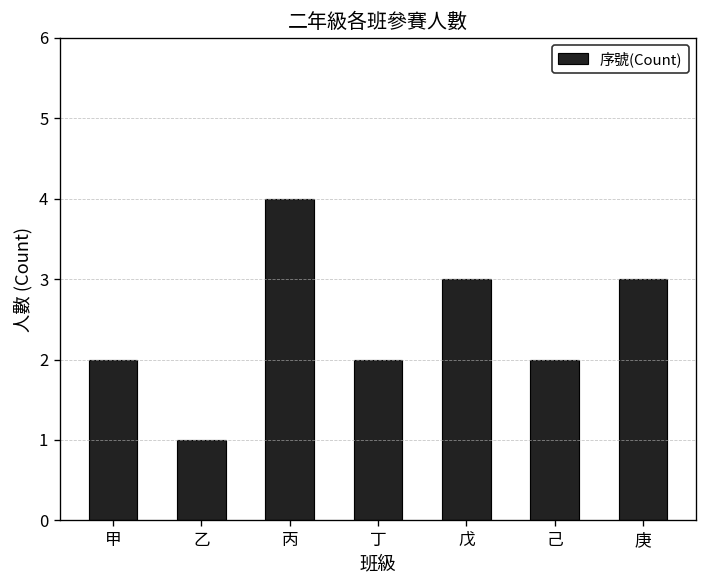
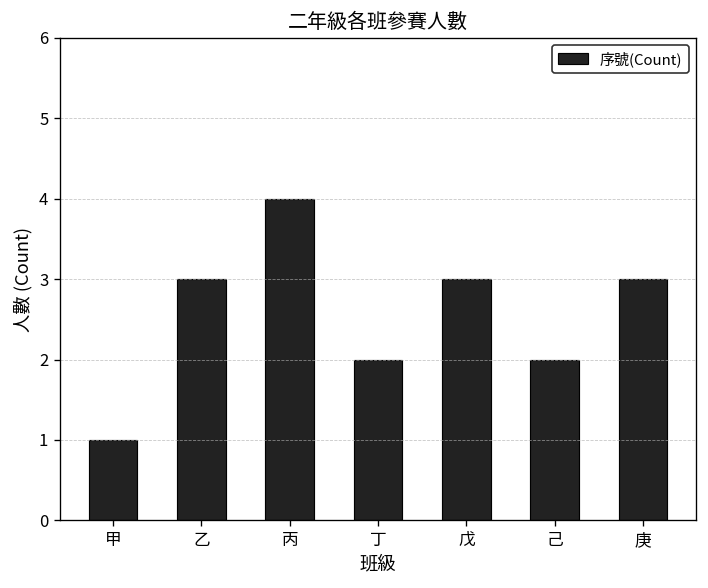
  {
-   "甲": 2,
-   "乙": 1,
+   "甲": 1,
+   "乙": 3,
    "丙": 4,
    "丁": 2,
    "戊": 3,
    "己": 2,
    "庚": 3
  }
